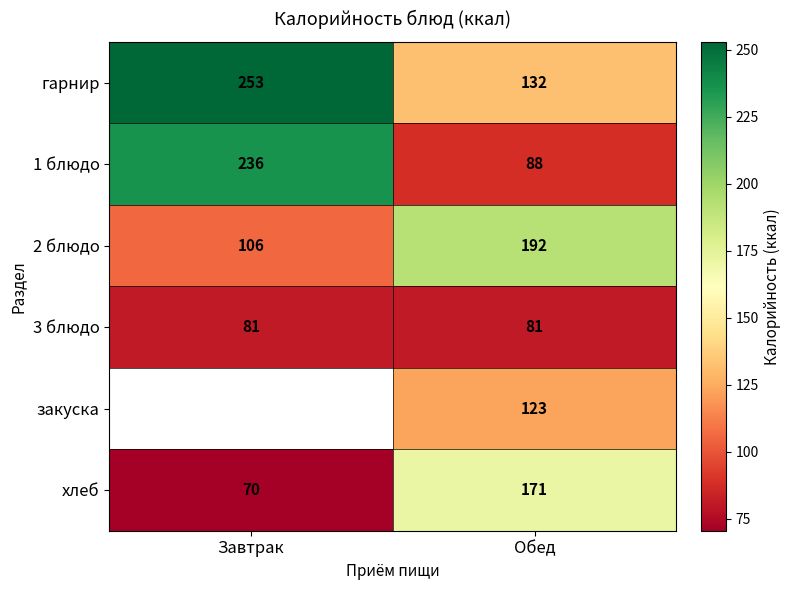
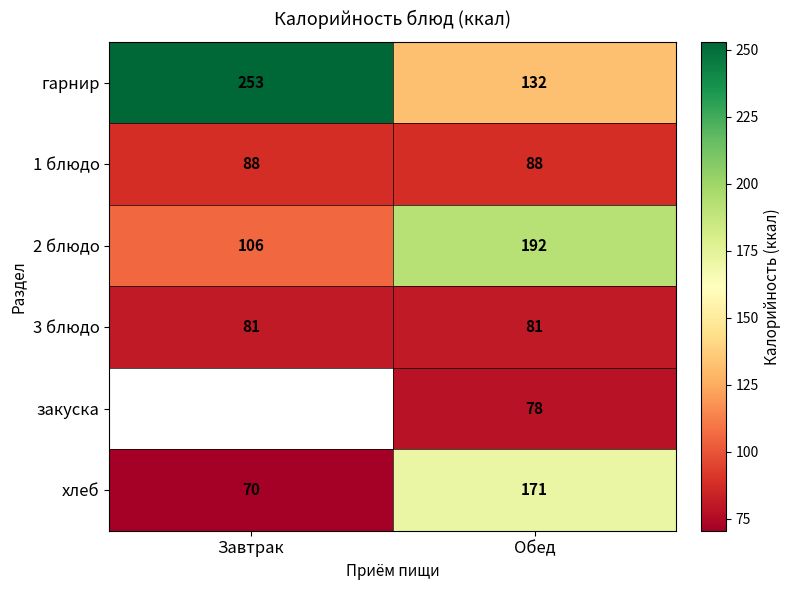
  {
    "гарнир": {
      "Завтрак": 253,
      "Обед": 132
    },
    "1 блюдо": {
-     "Завтрак": 236,
+     "Завтрак": 88,
      "Обед": 88
    },
    "2 блюдо": {
      "Завтрак": 106,
      "Обед": 192
    },
    "3 блюдо": {
      "Завтрак": 81,
      "Обед": 81
    },
    "закуска": {
-     "Обед": 123
+     "Обед": 78
    },
    "хлеб": {
      "Завтрак": 70,
      "Обед": 171
    }
  }
